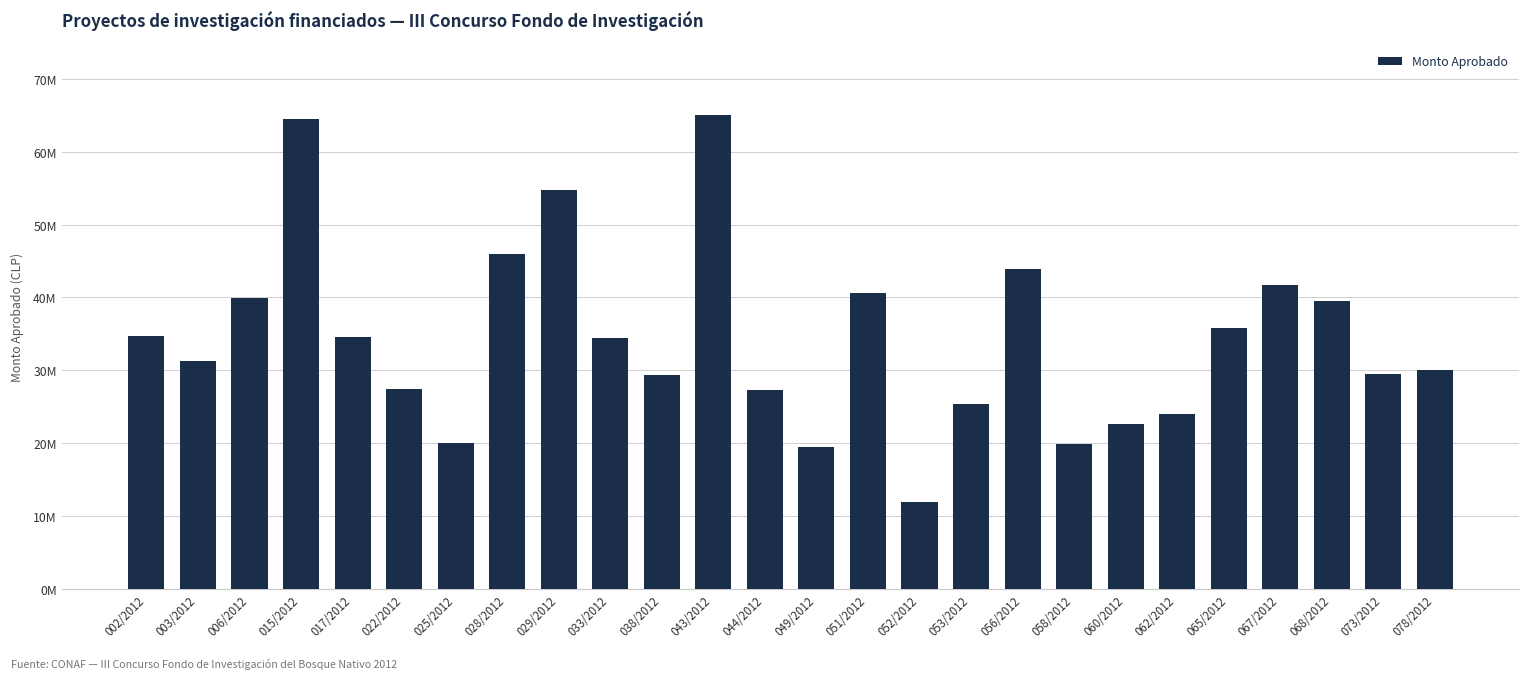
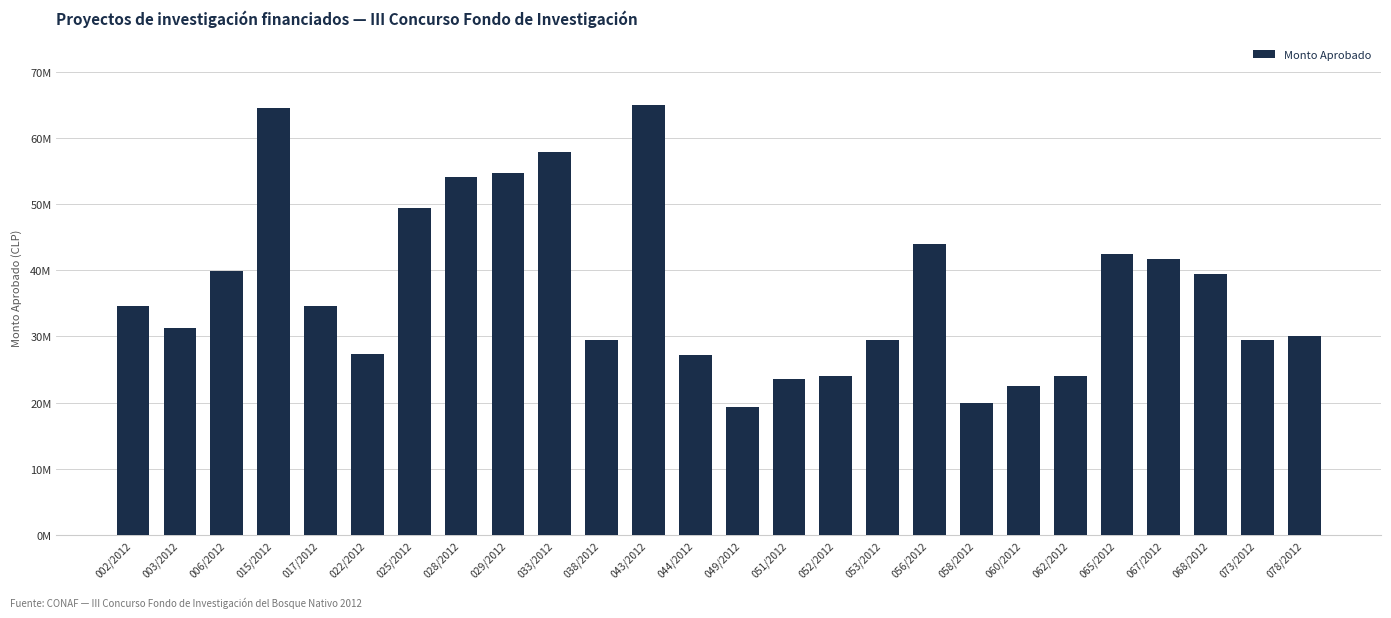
  {
    "002/2012": 35000000,
    "003/2012": 31000000,
    "006/2012": 40000000,
    "015/2012": 65000000,
    "017/2012": 35000000,
    "022/2012": 27000000,
-   "025/2012": 20000000,
-   "028/2012": 46000000,
+   "025/2012": 49000000,
+   "028/2012": 54000000,
    "029/2012": 55000000,
-   "033/2012": 34000000,
+   "033/2012": 58000000,
    "038/2012": 29000000,
    "043/2012": 65000000,
    "044/2012": 27000000,
    "049/2012": 19000000,
-   "051/2012": 41000000,
-   "052/2012": 12000000,
-   "053/2012": 25000000,
+   "051/2012": 24000000,
+   "052/2012": 24000000,
+   "053/2012": 29000000,
    "056/2012": 44000000,
    "058/2012": 20000000,
    "060/2012": 23000000,
    "062/2012": 24000000,
-   "065/2012": 36000000,
+   "065/2012": 42000000,
    "067/2012": 42000000,
    "068/2012": 40000000,
    "073/2012": 30000000,
    "078/2012": 30000000
  }
